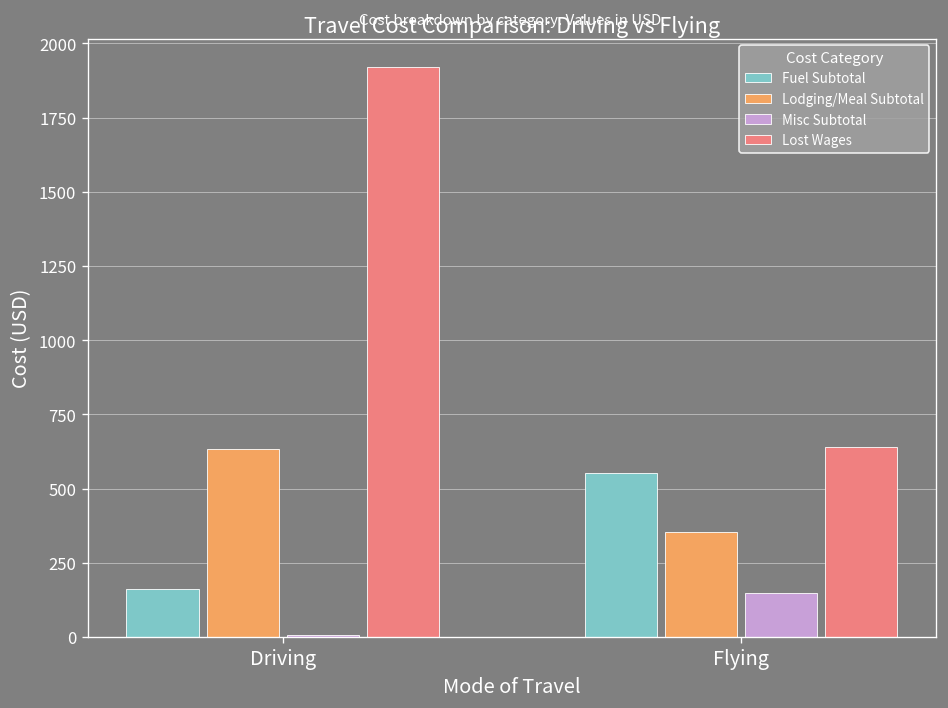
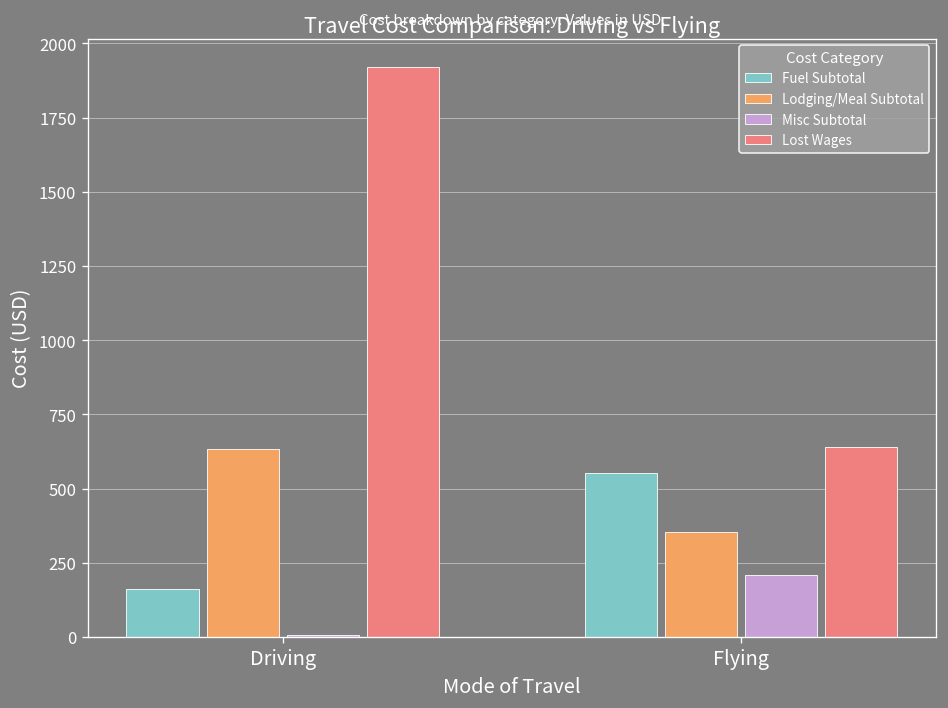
  {
    "Fuel Subtotal": {
      "Driving": 160,
      "Flying": 550
    },
    "Misc Subtotal": {
-     "Flying": 150
+     "Flying": 210
    }
  }
